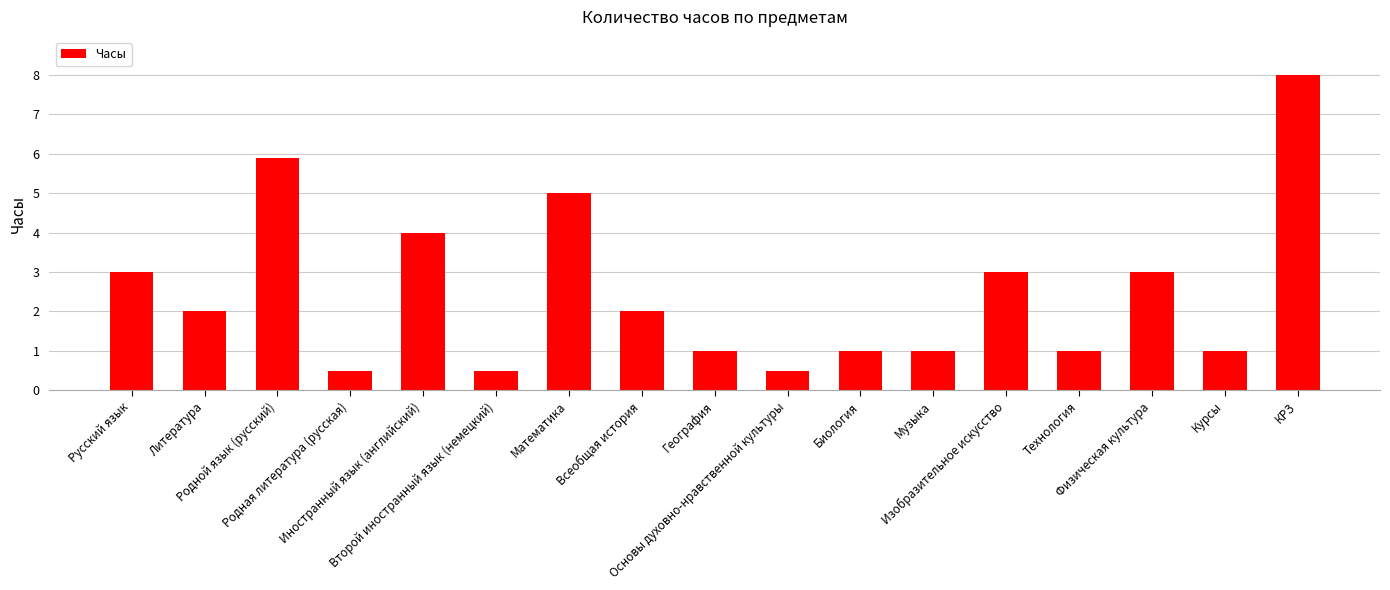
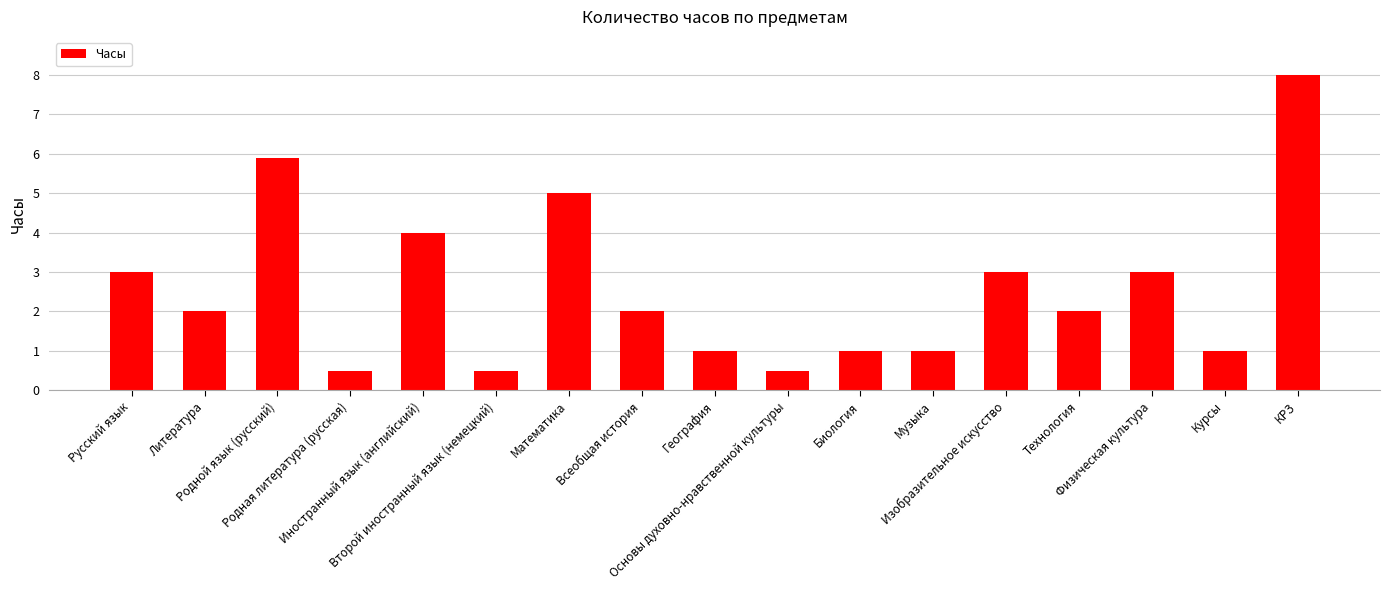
  {
    "Русский язык": 3,
    "Литература": 2,
    "Родной язык (русский)": 5.9,
    "Родная литература (русская)": 0.5,
    "Иностранный язык (английский)": 4,
    "Второй иностранный язык (немецкий)": 0.5,
    "Математика": 5,
    "Всеобщая история": 2,
    "География": 1,
    "Основы духовно-нравственной культуры": 0.5,
    "Биология": 1,
    "Музыка": 1,
    "Изобразительное искусство": 3,
-   "Технология": 1,
+   "Технология": 2,
    "Физическая культура": 3,
    "Курсы": 1,
    "КРЗ": 8
  }
